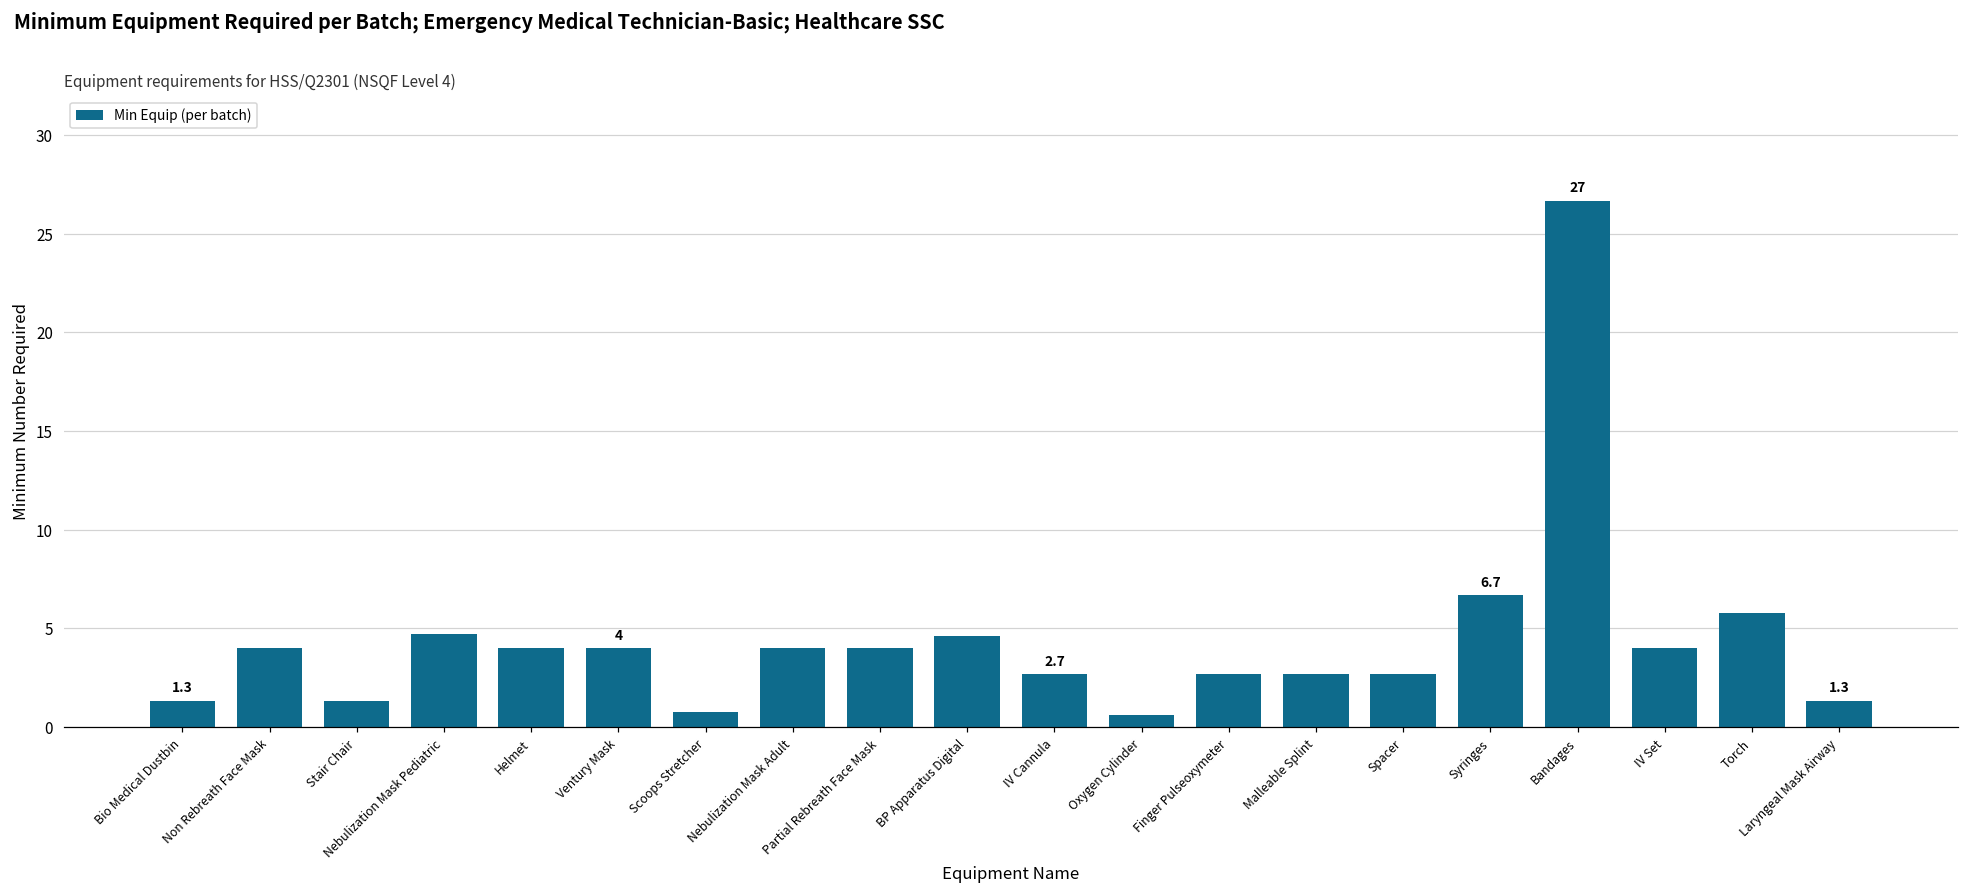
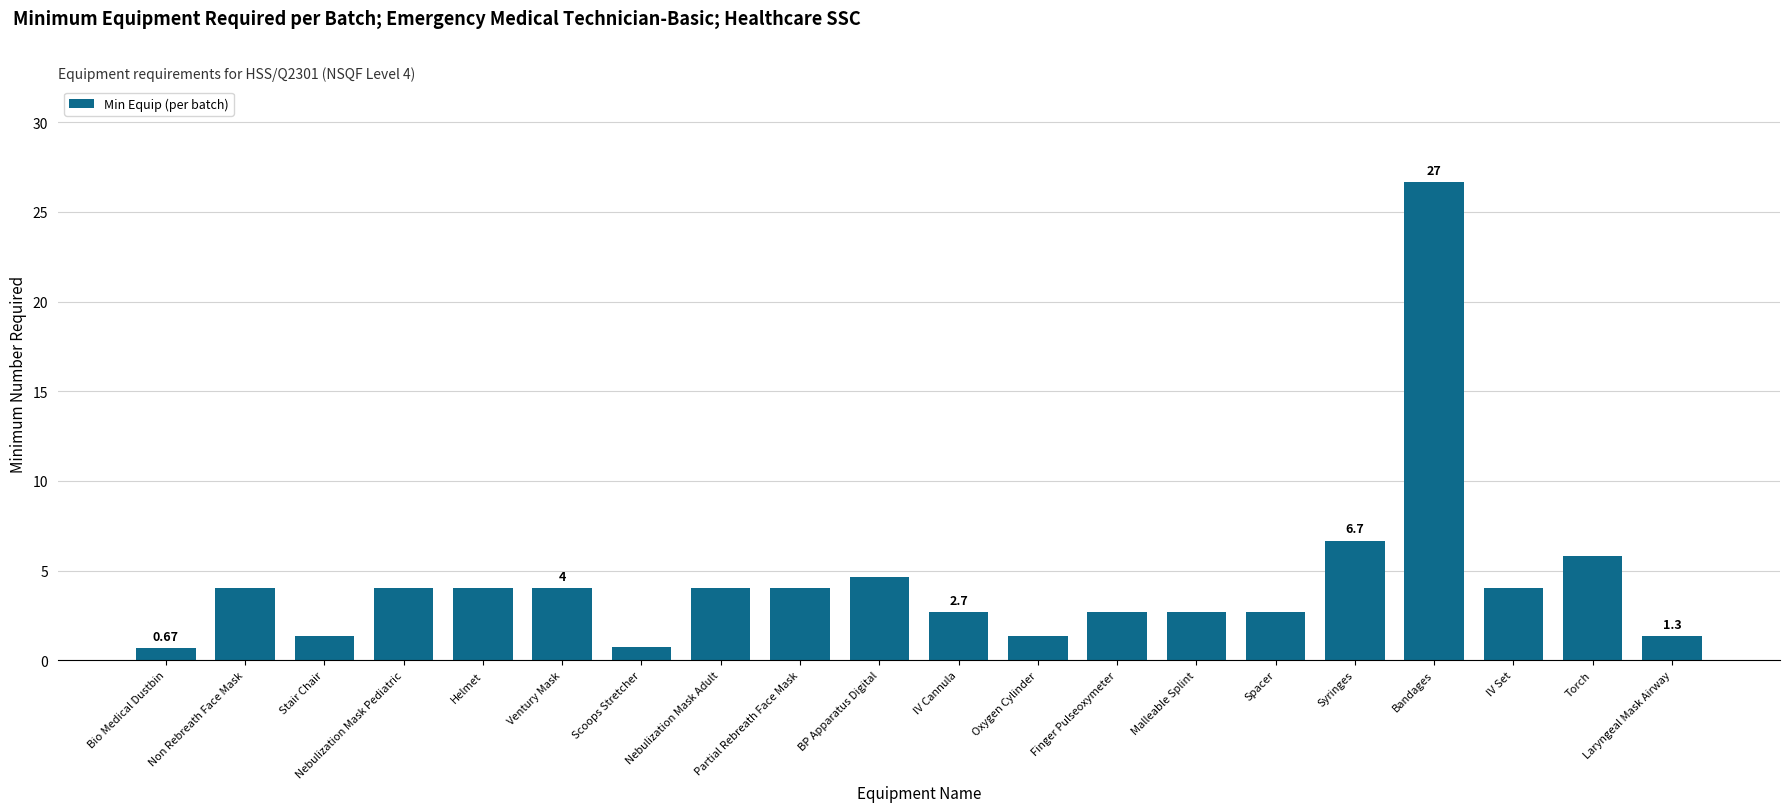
  {
-   "Bio Medical Dustbin": 1.3,
-   "Nebulization Mask Pediatric": 4.7,
+   "Bio Medical Dustbin": 0.67,
+   "Nebulization Mask Pediatric": 4.0,
    "Ventury Mask": 4,
    "IV Cannula": 2.7,
-   "Oxygen Cylinder": 0.6,
+   "Oxygen Cylinder": 1.3,
    "Syringes": 6.7,
    "Bandages": 27,
    "Laryngeal Mask Airway": 1.3
  }
